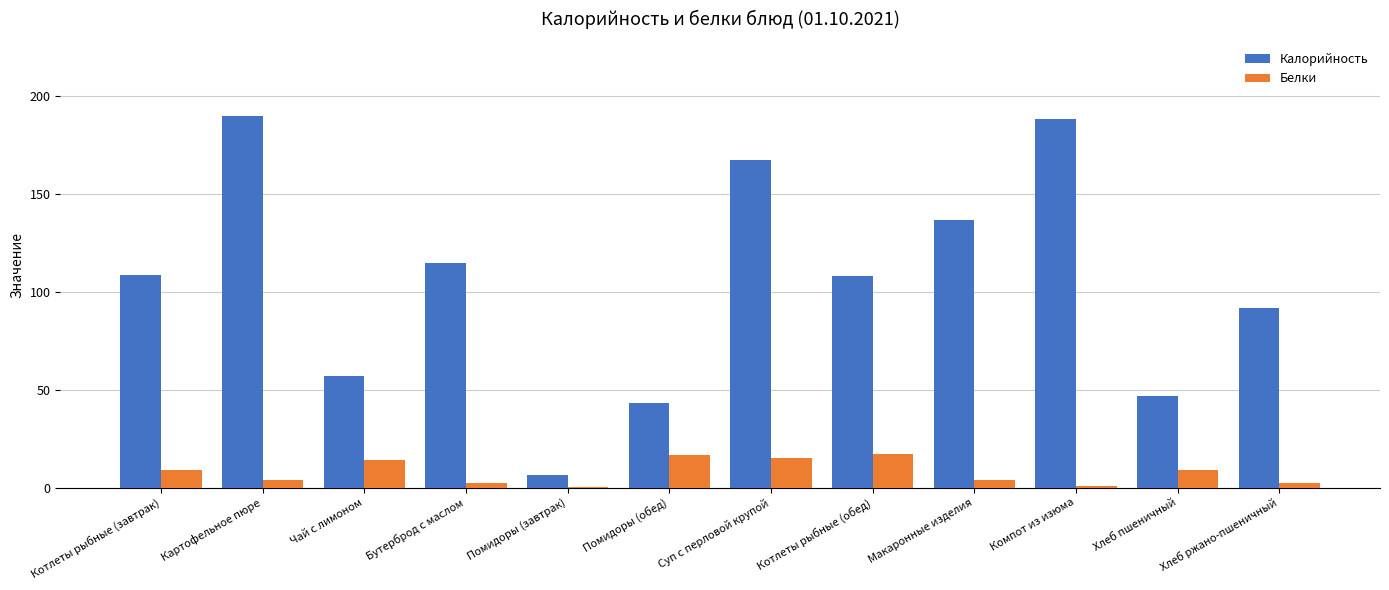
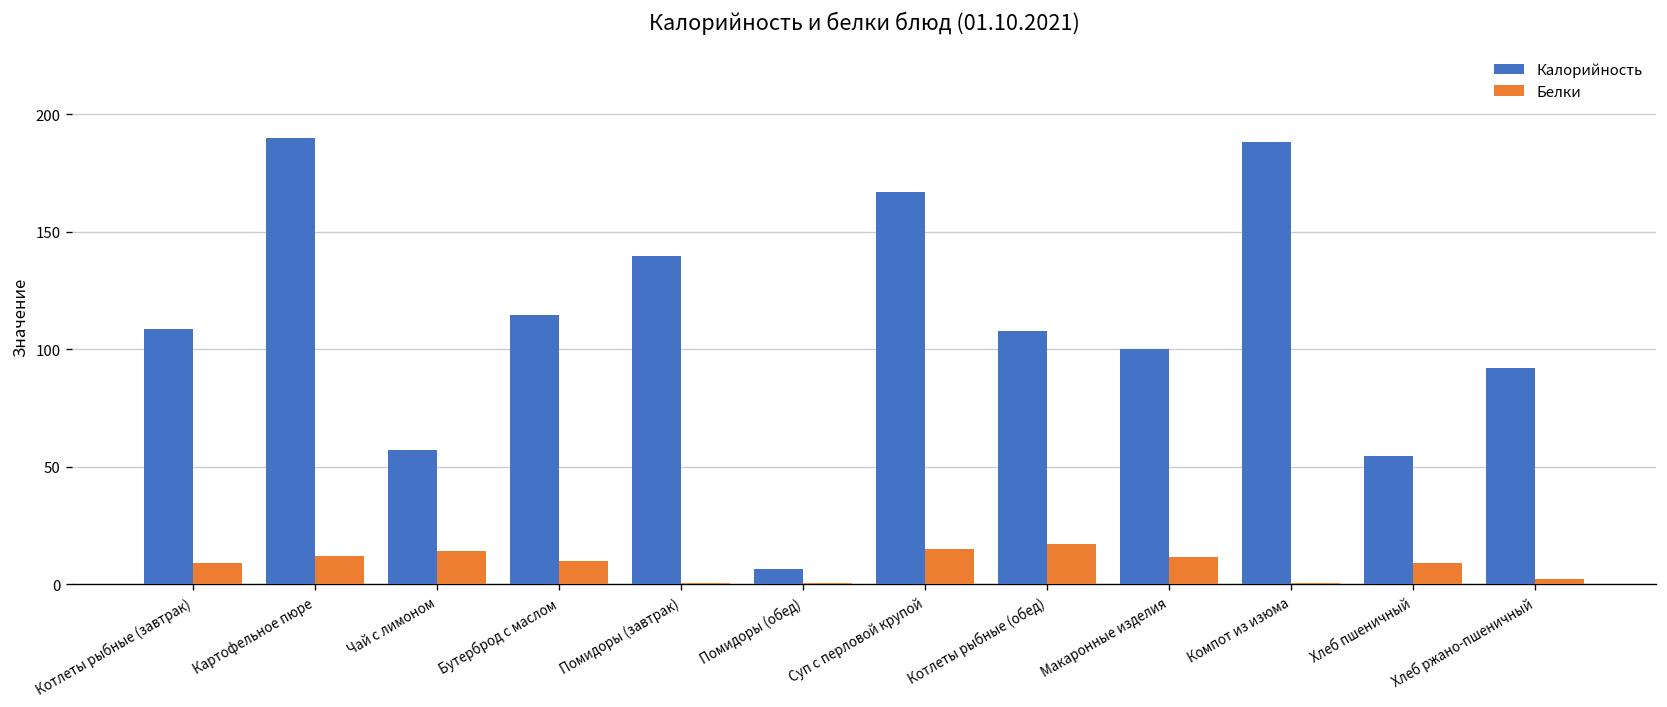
  {
    "Калорийность": {
      "Котлеты рыбные (завтрак)": 109,
      "Картофельное пюре": 190,
      "Чай с лимоном": 57,
      "Бутерброд с маслом": 115,
-     "Помидоры (завтрак)": 7,
-     "Помидоры (обед)": 43,
+     "Помидоры (завтрак)": 140,
+     "Помидоры (обед)": 7,
      "Суп с перловой крупой": 167,
      "Котлеты рыбные (обед)": 108,
-     "Макаронные изделия": 137,
+     "Макаронные изделия": 100,
      "Компот из изюма": 188,
-     "Хлеб пшеничный": 47,
+     "Хлеб пшеничный": 54,
      "Хлеб ржано-пшеничный": 92
    },
    "Белки": {
      "Котлеты рыбные (завтрак)": 9,
-     "Картофельное пюре": 4,
+     "Картофельное пюре": 12,
      "Чай с лимоном": 14,
-     "Бутерброд с маслом": 2,
-     "Помидоры (обед)": 17,
+     "Бутерброд с маслом": 10,
+     "Помидоры (обед)": 0,
      "Суп с перловой крупой": 15,
      "Котлеты рыбные (обед)": 17,
-     "Макаронные изделия": 4,
+     "Макаронные изделия": 11,
      "Хлеб пшеничный": 9,
      "Хлеб ржано-пшеничный": 2
    }
  }
